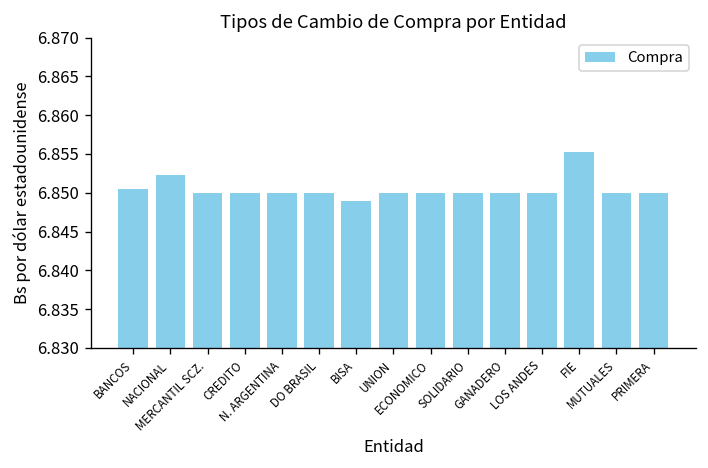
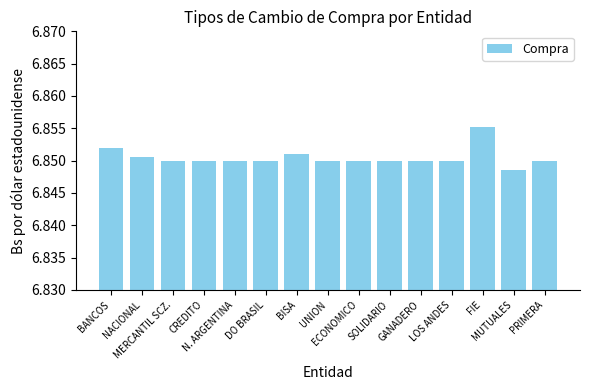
  {
-   "BANCOS": 6.851,
-   "NACIONAL": 6.852,
+   "BANCOS": 6.852,
+   "NACIONAL": 6.851,
    "MERCANTIL SCZ.": 6.850,
    "CREDITO": 6.850,
    "N. ARGENTINA": 6.850,
    "DO BRASIL": 6.850,
-   "BISA": 6.849,
+   "BISA": 6.851,
    "UNION": 6.850,
    "ECONOMICO": 6.850,
    "SOLIDARIO": 6.850,
    "GANADERO": 6.850,
    "LOS ANDES": 6.850,
    "FIE": 6.855,
-   "MUTUALES": 6.850,
+   "MUTUALES": 6.849,
    "PRIMERA": 6.850
  }
